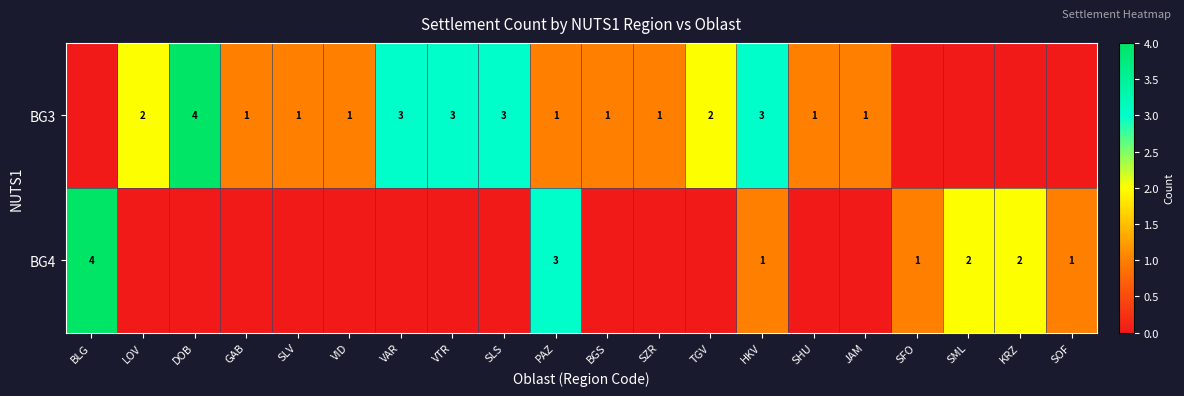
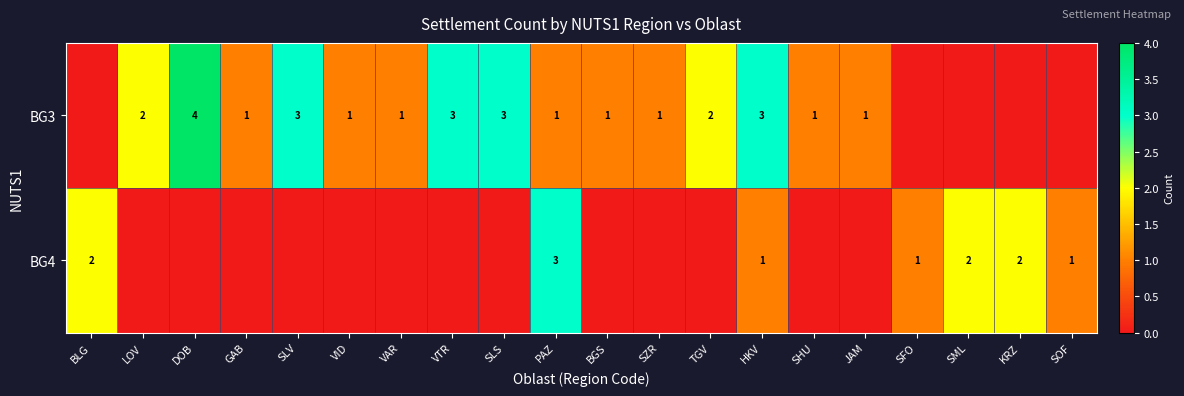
  {
    "BG3": {
      "LOV": 2,
      "DOB": 4,
      "GAB": 1,
-     "SLV": 1,
+     "SLV": 3,
      "VID": 1,
-     "VAR": 3,
+     "VAR": 1,
      "VTR": 3,
      "SLS": 3,
      "PAZ": 1,
      "BGS": 1,
      "SZR": 1,
      "TGV": 2,
      "HKV": 3,
      "SHU": 1,
      "JAM": 1
    },
    "BG4": {
-     "BLG": 4,
+     "BLG": 2,
      "PAZ": 3,
      "HKV": 1,
      "SFO": 1,
      "SML": 2,
      "KRZ": 2,
      "SOF": 1
    }
  }
